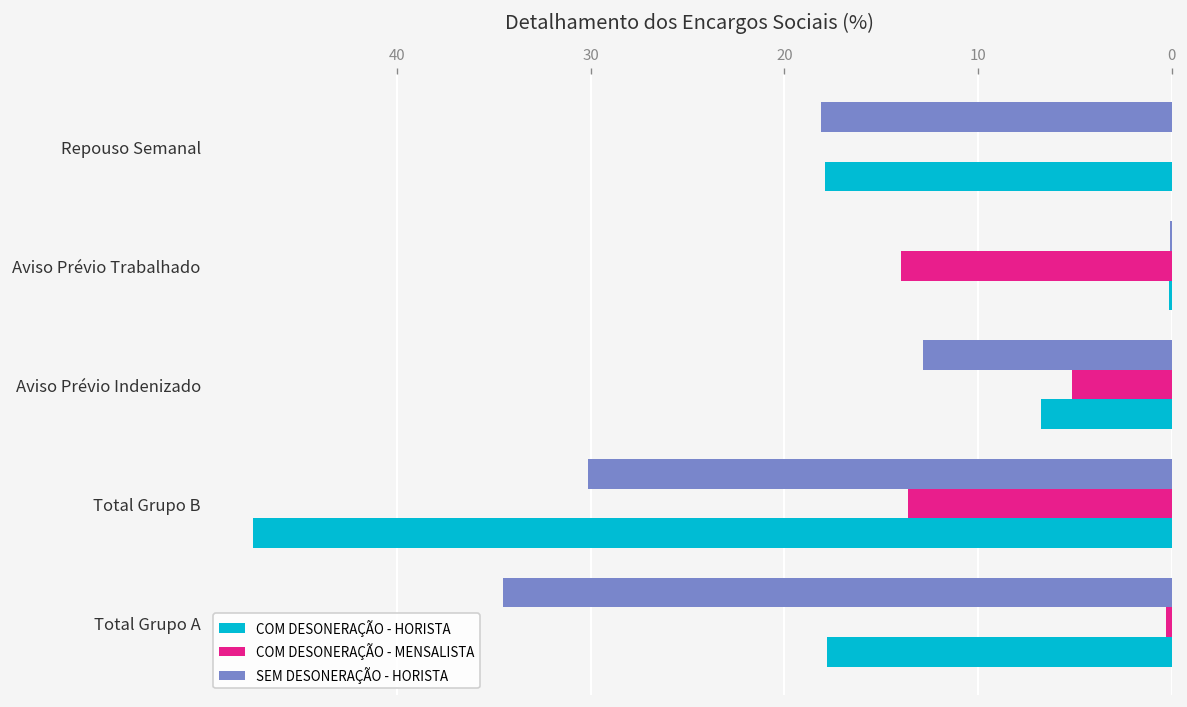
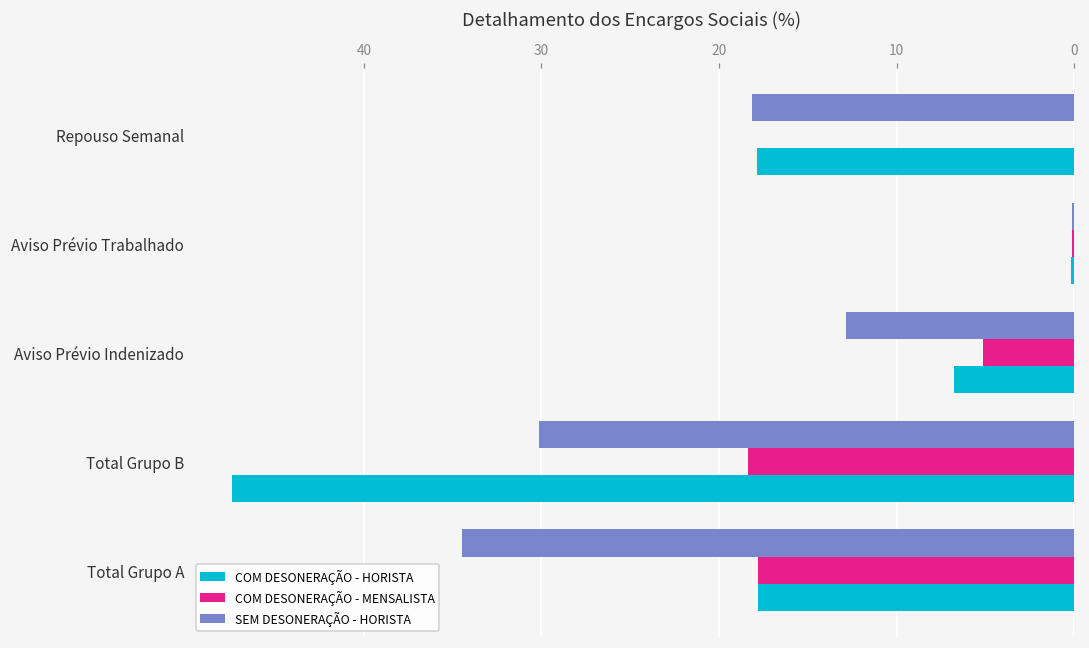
  {
    "COM DESONERAÇÃO - HORISTA": {
      "Repouso Semanal": 17.9,
      "Aviso Prévio Trabalhado": 0.2,
      "Aviso Prévio Indenizado": 6.8,
      "Total Grupo B": 47.5,
      "Total Grupo A": 17.8
    },
    "COM DESONERAÇÃO - MENSALISTA": {
      "Repouso Semanal": 0.0,
-     "Aviso Prévio Trabalhado": 14.0,
+     "Aviso Prévio Trabalhado": 0.1,
      "Aviso Prévio Indenizado": 5.1,
-     "Total Grupo B": 13.6,
-     "Total Grupo A": 0.3
+     "Total Grupo B": 18.4,
+     "Total Grupo A": 17.8
    },
    "SEM DESONERAÇÃO - HORISTA": {
      "Repouso Semanal": 18.1,
      "Aviso Prévio Indenizado": 12.8,
      "Total Grupo B": 30.1,
      "Total Grupo A": 34.5
    }
  }
